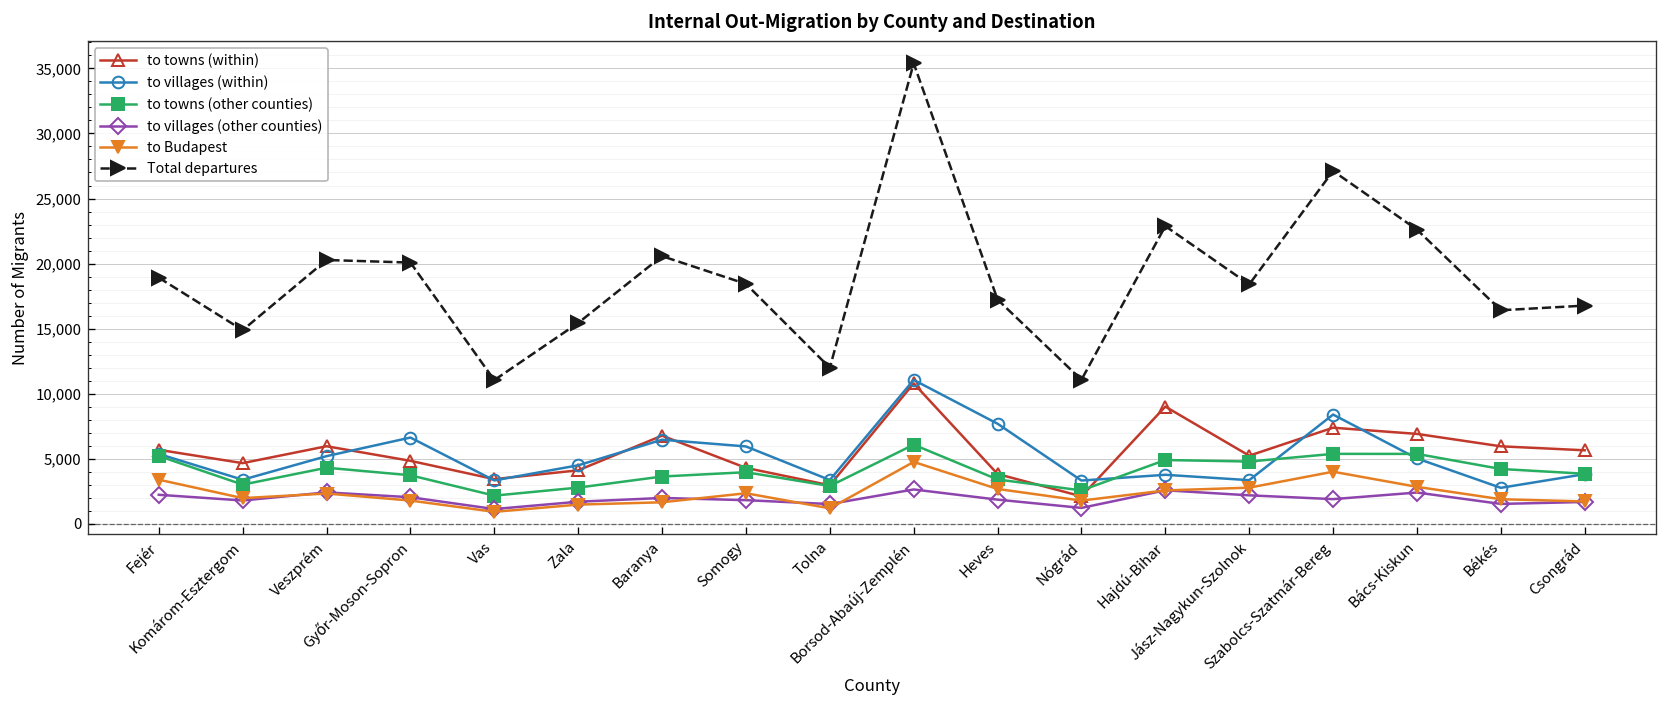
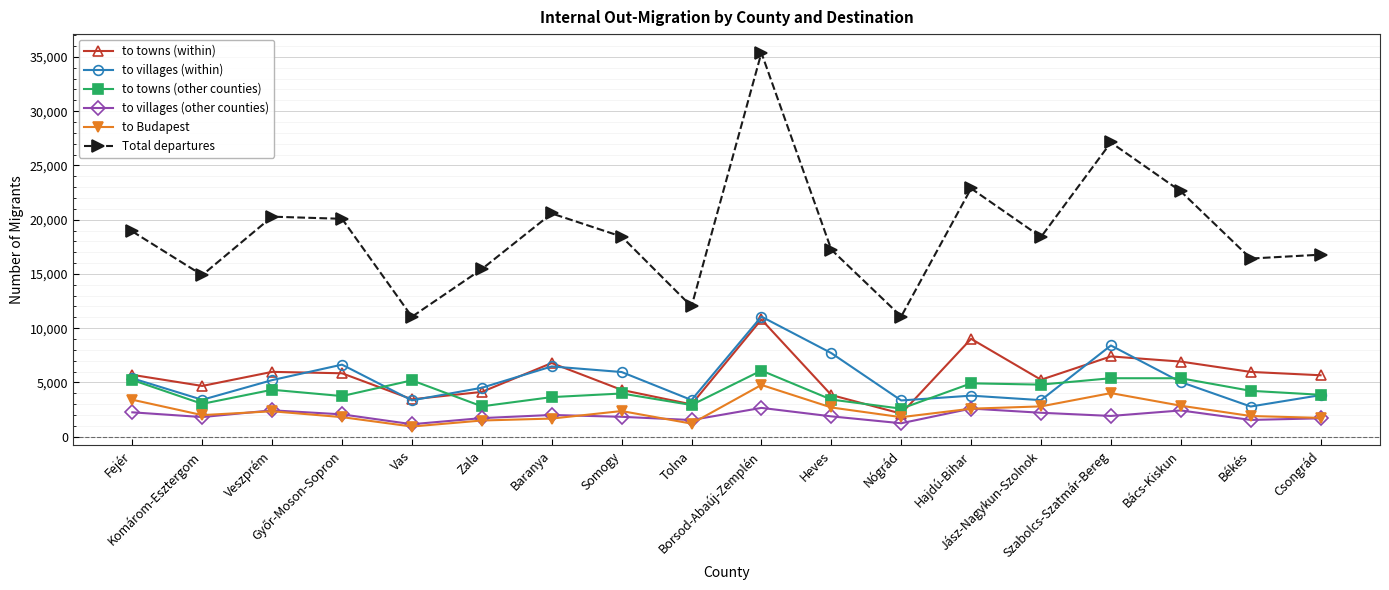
  {
    "to towns (within)": {
      "Fejér": "5,700",
      "Komárom-Esztergom": "4,700",
      "Veszprém": "6,000",
-     "Győr-Moson-Sopron": "4,900",
+     "Győr-Moson-Sopron": "5,800",
      "Zala": "4,100",
      "Baranya": "6,800",
      "Somogy": "4,300",
      "Borsod-Abaúj-Zemplén": "10,800",
      "Heves": "3,800",
      "Nógrád": "2,100",
      "Hajdú-Bihar": "9,000",
      "Jász-Nagykun-Szolnok": "5,200",
      "Szabolcs-Szatmár-Bereg": "7,400",
      "Bács-Kiskun": "6,900",
      "Békés": "6,000",
      "Csongrád": "5,700"
    },
    "to villages (within)": {
      "Komárom-Esztergom": "3,400",
      "Veszprém": "5,200",
      "Győr-Moson-Sopron": "6,600",
      "Zala": "4,500",
      "Baranya": "6,500",
      "Somogy": "6,000",
      "Tolna": "3,400",
      "Borsod-Abaúj-Zemplén": "11,100",
      "Heves": "7,700",
      "Nógrád": "3,300",
      "Hajdú-Bihar": "3,800",
      "Jász-Nagykun-Szolnok": "3,400",
      "Szabolcs-Szatmár-Bereg": "8,400",
      "Bács-Kiskun": "5,000",
      "Békés": "2,800"
    },
    "to towns (other counties)": {
      "Komárom-Esztergom": "3,000",
      "Veszprém": "4,300",
      "Győr-Moson-Sopron": "3,700",
-     "Vas": "2,200",
+     "Vas": "5,200",
      "Zala": "2,800",
      "Baranya": "3,600",
      "Somogy": "4,000",
      "Borsod-Abaúj-Zemplén": "6,100",
      "Heves": "3,400",
      "Nógrád": "2,600",
      "Hajdú-Bihar": "4,900",
      "Jász-Nagykun-Szolnok": "4,800",
      "Szabolcs-Szatmár-Bereg": "5,400",
      "Bács-Kiskun": "5,400",
      "Békés": "4,200"
    },
    "to villages (other counties)": {
      "Fejér": "2,200",
      "Győr-Moson-Sopron": "2,100",
      "Baranya": "2,000",
      "Somogy": "1,800",
      "Tolna": "1,500",
      "Borsod-Abaúj-Zemplén": "2,700",
      "Heves": "1,900",
      "Nógrád": "1,200",
      "Jász-Nagykun-Szolnok": "2,200",
      "Szabolcs-Szatmár-Bereg": "1,900",
      "Bács-Kiskun": "2,400",
      "Békés": "1,500"
    },
    "to Budapest": {
      "Fejér": "3,400",
      "Győr-Moson-Sopron": "1,800",
      "Baranya": "1,700",
      "Somogy": "2,400",
      "Tolna": "1,200",
      "Borsod-Abaúj-Zemplén": "4,800",
      "Heves": "2,700",
      "Nógrád": "1,800",
      "Jász-Nagykun-Szolnok": "2,800",
      "Szabolcs-Szatmár-Bereg": "4,000",
      "Bács-Kiskun": "2,900",
      "Békés": "1,900"
    },
    "Total departures": {
      "Fejér": "18,900",
      "Komárom-Esztergom": "14,900",
      "Veszprém": "20,300",
      "Győr-Moson-Sopron": "20,100",
      "Vas": "11,100",
      "Zala": "15,400",
      "Baranya": "20,600",
      "Somogy": "18,400",
      "Tolna": "12,000",
      "Borsod-Abaúj-Zemplén": "35,400",
      "Heves": "17,200",
      "Nógrád": "11,100",
      "Hajdú-Bihar": "22,900",
      "Jász-Nagykun-Szolnok": "18,400",
      "Szabolcs-Szatmár-Bereg": "27,100",
      "Bács-Kiskun": "22,600",
      "Békés": "16,400",
      "Csongrád": "16,800"
    }
  }
